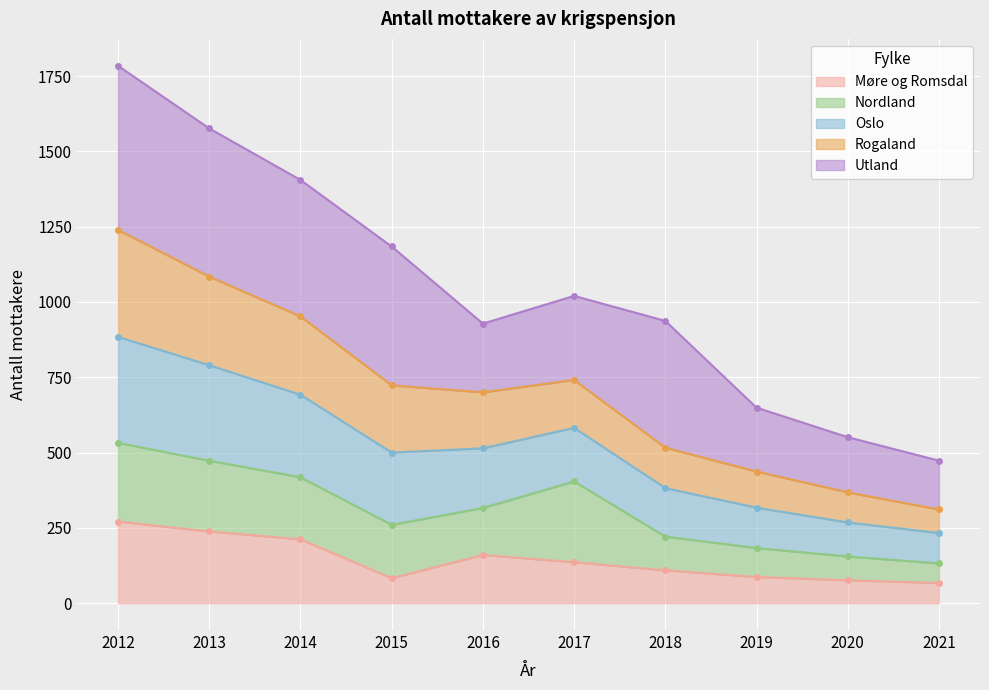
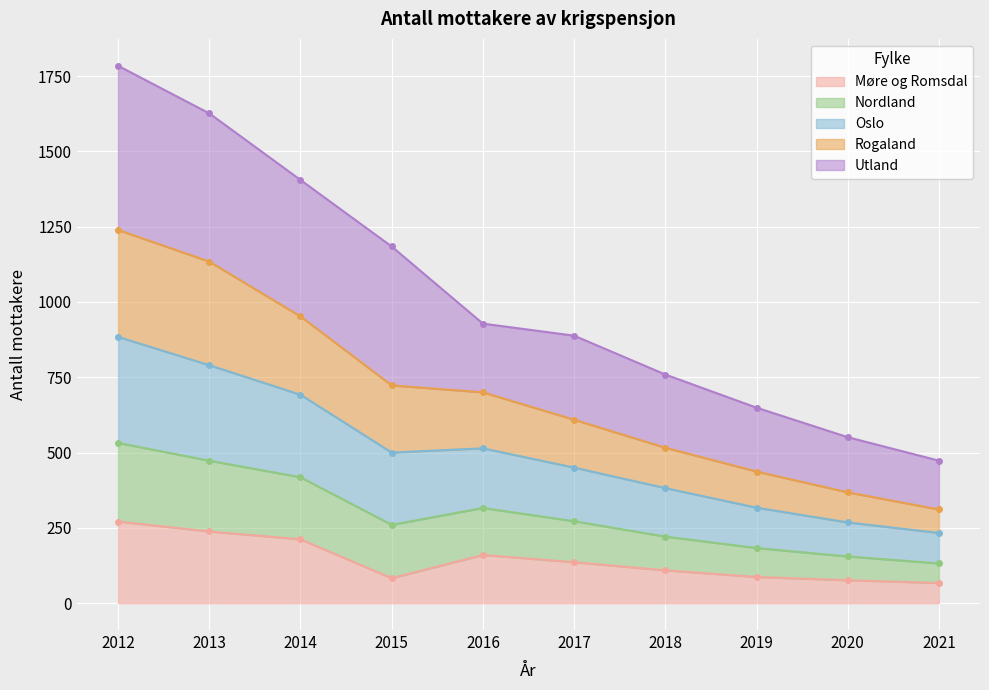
  {
    "Møre og Romsdal": {
      "2012": 270,
      "2013": 240,
      "2014": 210,
      "2015": 80,
      "2016": 160,
      "2017": 140,
      "2018": 110,
      "2019": 90,
      "2020": 80,
      "2021": 70
    },
    "Nordland": {
      "2012": 260,
      "2013": 240,
      "2014": 210,
      "2015": 180,
      "2016": 160,
-     "2017": 270,
+     "2017": 140,
      "2018": 110,
      "2019": 100,
      "2020": 80,
      "2021": 70
    },
    "Oslo": {
      "2012": 350,
      "2013": 320,
      "2014": 270,
      "2015": 240,
      "2016": 200,
      "2017": 180,
      "2018": 160,
      "2019": 130,
      "2020": 110,
      "2021": 100
    },
    "Rogaland": {
      "2012": 360,
-     "2013": 290,
+     "2013": 340,
      "2014": 260,
      "2015": 220,
      "2016": 190,
      "2017": 160,
      "2018": 130,
      "2019": 120,
      "2020": 100,
      "2021": 80
    },
    "Utland": {
      "2012": 550,
      "2013": 490,
      "2014": 450,
      "2015": 460,
      "2016": 230,
      "2017": 280,
-     "2018": 420,
+     "2018": 240,
      "2019": 210,
      "2020": 180,
      "2021": 160
    }
  }
